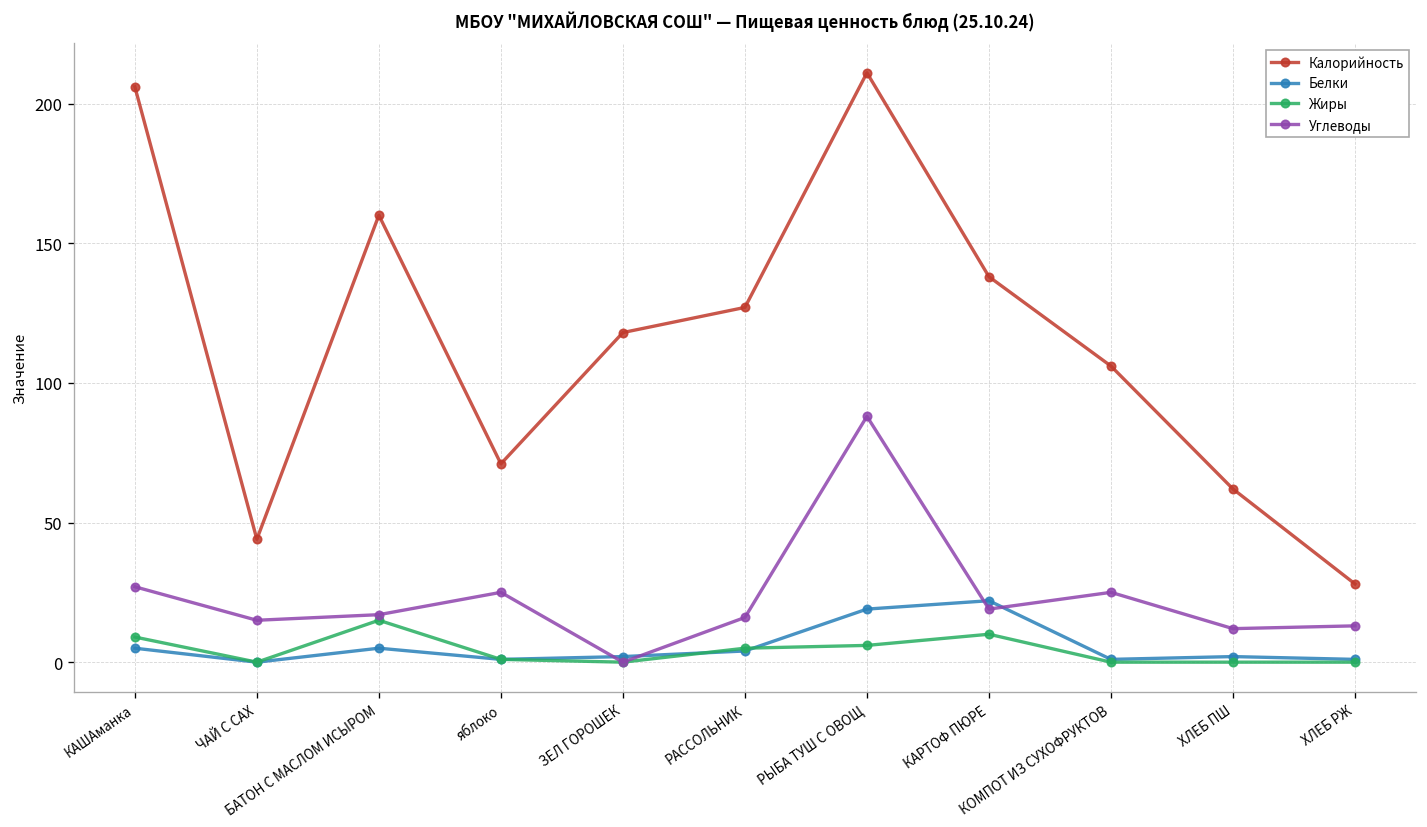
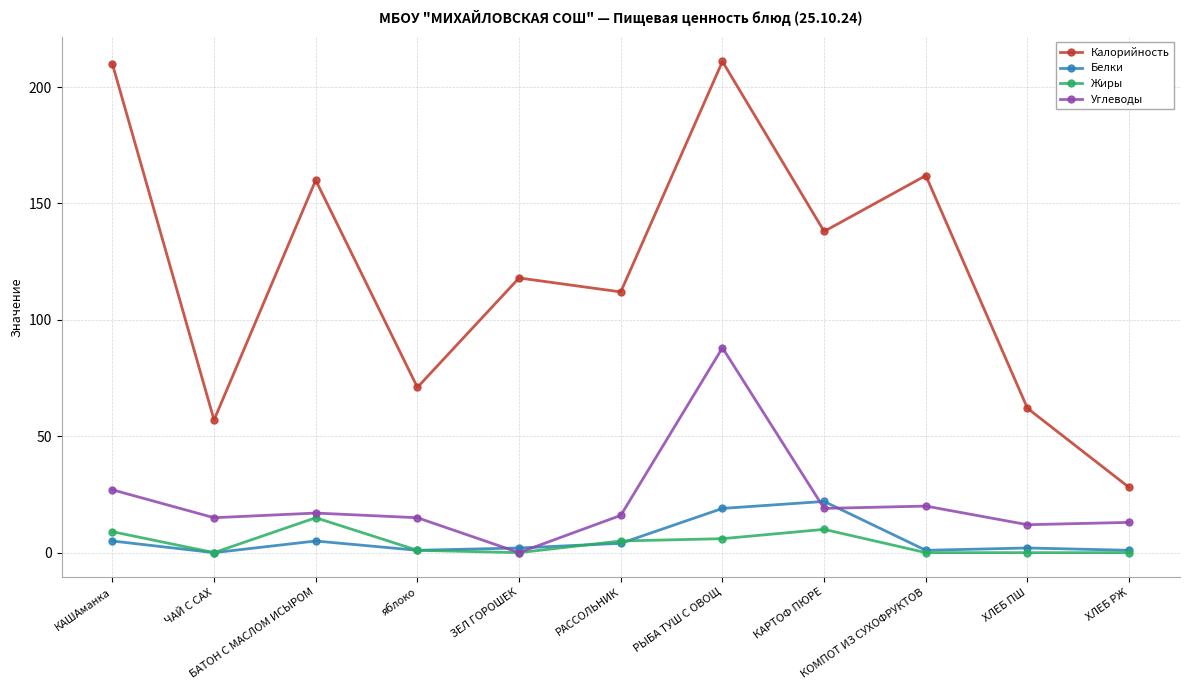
  {
    "Калорийность": {
-     "КАШАманка": 206,
-     "ЧАЙ С САХ": 44,
+     "КАШАманка": 210,
+     "ЧАЙ С САХ": 57,
      "БАТОН С МАСЛОМ ИСЫРОМ": 160,
      "яблоко": 71,
      "ЗЕЛ ГОРОШЕК": 118,
-     "РАССОЛЬНИК": 127,
+     "РАССОЛЬНИК": 112,
      "РЫБА ТУШ С ОВОЩ": 211,
      "КАРТОФ ПЮРЕ": 138,
-     "КОМПОТ ИЗ СУХОФРУКТОВ": 106,
+     "КОМПОТ ИЗ СУХОФРУКТОВ": 162,
      "ХЛЕБ ПШ": 62,
      "ХЛЕБ РЖ": 28
    },
    "Белки": {
      "КАШАманка": 5,
      "БАТОН С МАСЛОМ ИСЫРОМ": 5,
      "ЗЕЛ ГОРОШЕК": 2,
      "РЫБА ТУШ С ОВОЩ": 19,
      "КАРТОФ ПЮРЕ": 22,
      "ХЛЕБ ПШ": 2
    },
    "Жиры": {
      "КАШАманка": 9,
      "БАТОН С МАСЛОМ ИСЫРОМ": 15,
      "РЫБА ТУШ С ОВОЩ": 6,
      "КАРТОФ ПЮРЕ": 10,
      "ХЛЕБ ПШ": 0
    },
    "Углеводы": {
      "КАШАманка": 27,
      "ЧАЙ С САХ": 15,
      "БАТОН С МАСЛОМ ИСЫРОМ": 17,
-     "яблоко": 25,
+     "яблоко": 15,
      "РАССОЛЬНИК": 16,
      "РЫБА ТУШ С ОВОЩ": 88,
      "КАРТОФ ПЮРЕ": 19,
-     "КОМПОТ ИЗ СУХОФРУКТОВ": 25,
+     "КОМПОТ ИЗ СУХОФРУКТОВ": 20,
      "ХЛЕБ ПШ": 12,
      "ХЛЕБ РЖ": 13
    }
  }
